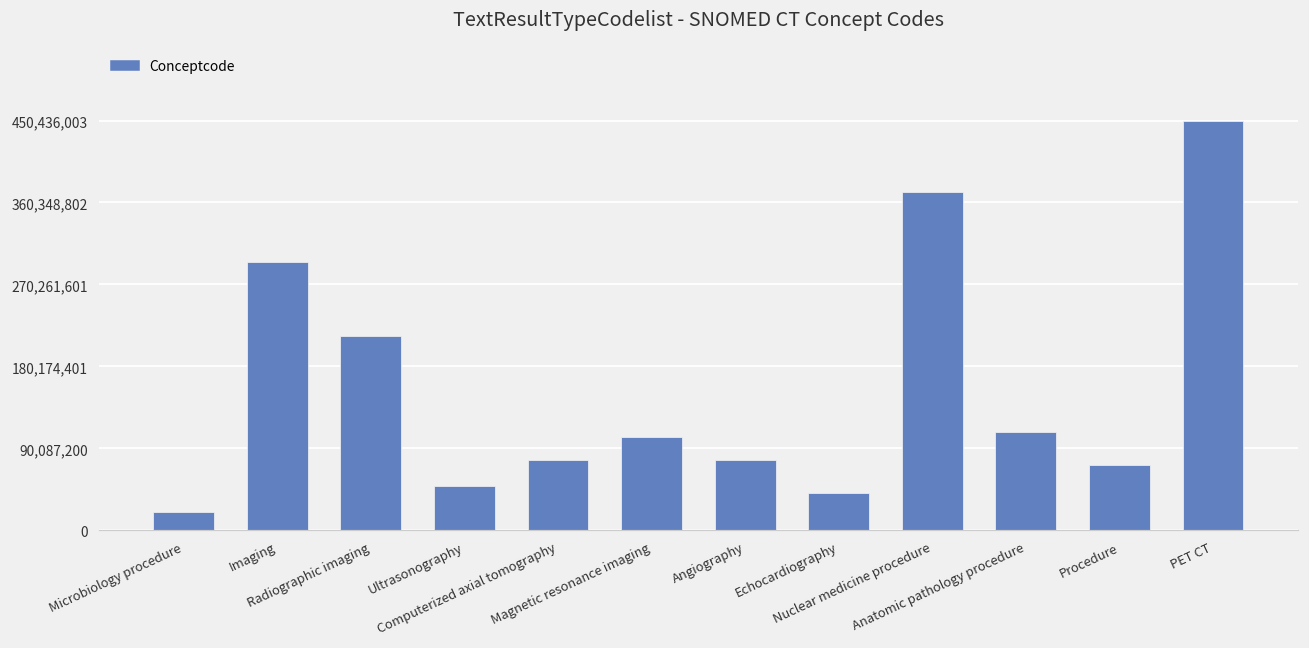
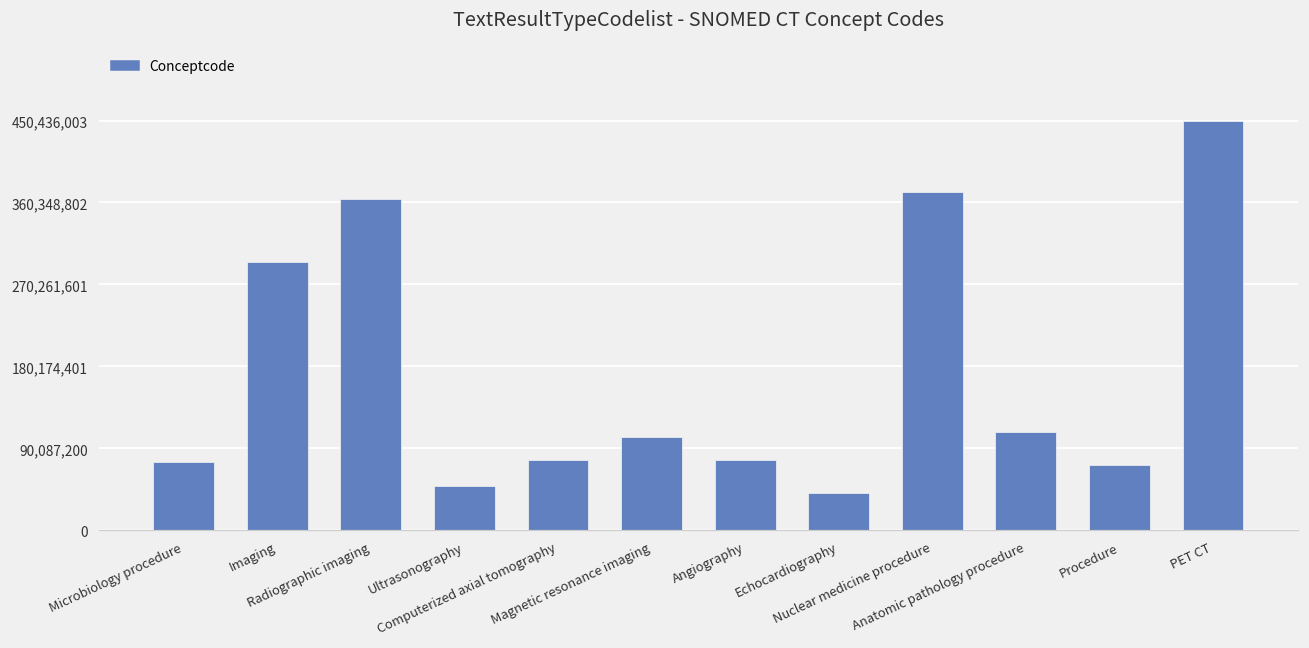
  {
-   "Microbiology procedure": "20,000,000",
+   "Microbiology procedure": "80,000,000",
    "Imaging": "300,000,000",
-   "Radiographic imaging": "210,000,000",
+   "Radiographic imaging": "360,000,000",
    "Ultrasonography": "50,000,000",
    "Computerized axial tomography": "80,000,000",
    "Magnetic resonance imaging": "100,000,000",
    "Angiography": "80,000,000",
    "Echocardiography": "40,000,000",
    "Nuclear medicine procedure": "370,000,000",
    "Anatomic pathology procedure": "110,000,000",
    "Procedure": "70,000,000",
    "PET CT": "450,000,000"
  }
